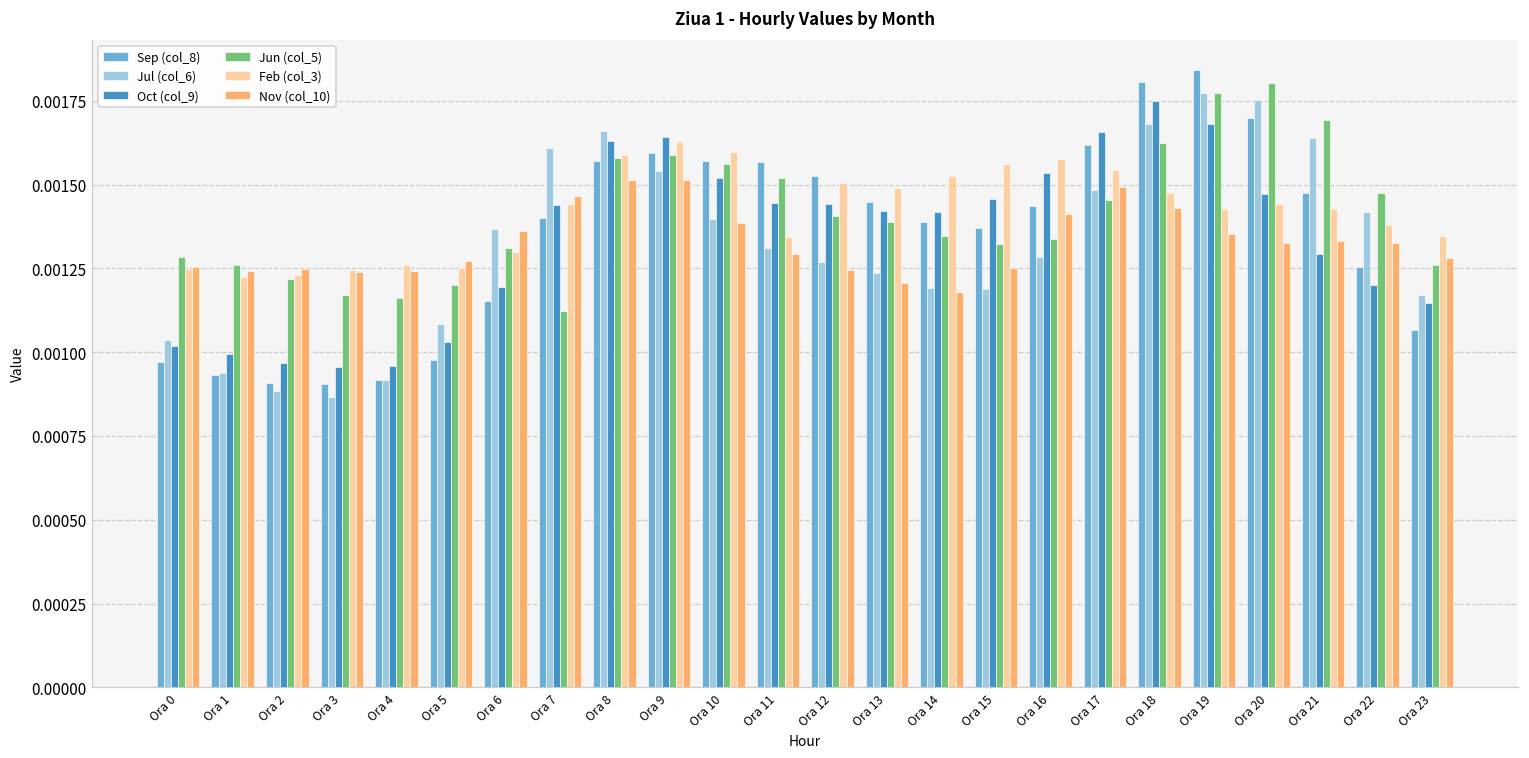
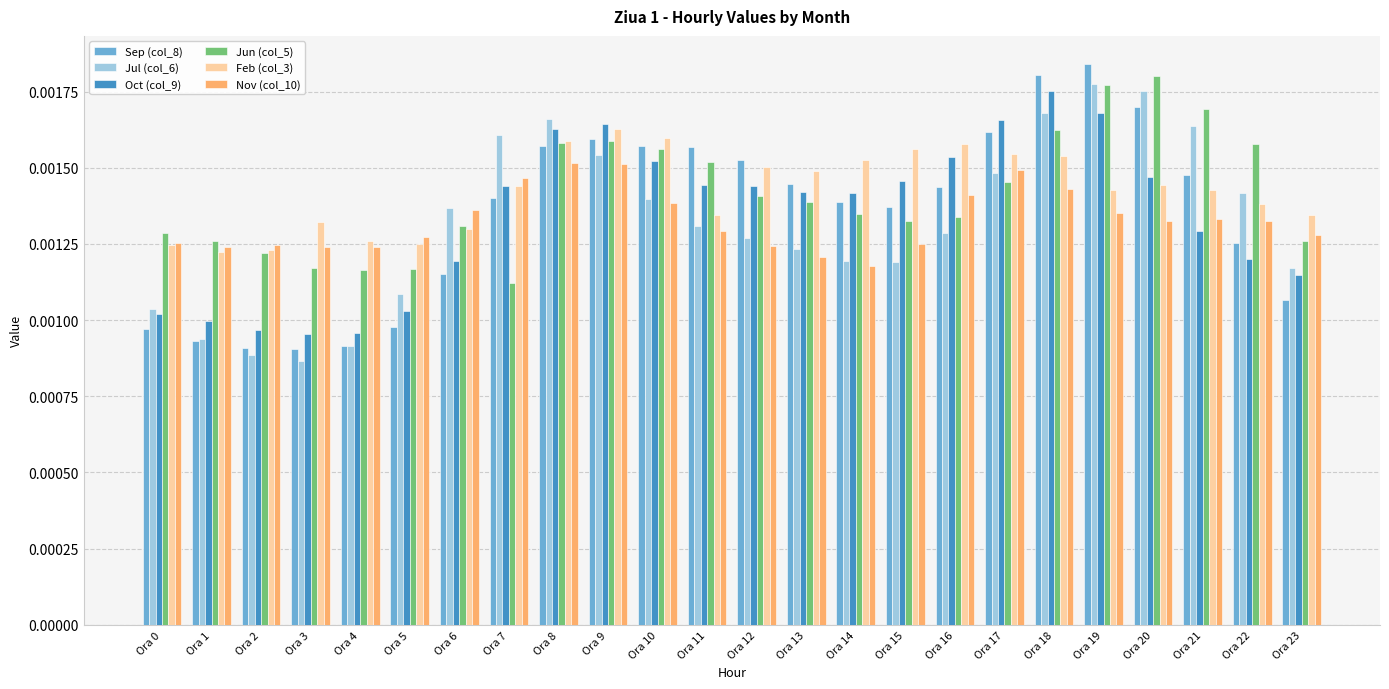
  {
    "Jun (col_5)": {
      "Ora 0": 0.00129,
      "Ora 1": 0.00126,
      "Ora 2": 0.00122,
      "Ora 3": 0.00117,
      "Ora 4": 0.00116,
-     "Ora 5": 0.00120,
+     "Ora 5": 0.00117,
      "Ora 6": 0.00131,
      "Ora 7": 0.00112,
      "Ora 8": 0.00158,
      "Ora 9": 0.00159,
      "Ora 10": 0.00156,
      "Ora 11": 0.00152,
      "Ora 12": 0.00141,
      "Ora 13": 0.00139,
      "Ora 14": 0.00135,
      "Ora 15": 0.00132,
      "Ora 16": 0.00134,
      "Ora 17": 0.00146,
      "Ora 18": 0.00162,
      "Ora 19": 0.00177,
      "Ora 20": 0.00180,
      "Ora 21": 0.00169,
-     "Ora 22": 0.00148,
+     "Ora 22": 0.00158,
      "Ora 23": 0.00126
    },
    "Feb (col_3)": {
      "Ora 0": 0.00125,
      "Ora 1": 0.00122,
      "Ora 2": 0.00123,
-     "Ora 3": 0.00125,
+     "Ora 3": 0.00132,
      "Ora 4": 0.00126,
      "Ora 5": 0.00125,
      "Ora 6": 0.00130,
      "Ora 7": 0.00144,
      "Ora 8": 0.00159,
      "Ora 9": 0.00163,
      "Ora 10": 0.00160,
      "Ora 11": 0.00134,
      "Ora 12": 0.00150,
      "Ora 13": 0.00149,
      "Ora 14": 0.00153,
      "Ora 15": 0.00156,
      "Ora 16": 0.00158,
      "Ora 17": 0.00154,
-     "Ora 18": 0.00147,
+     "Ora 18": 0.00154,
      "Ora 19": 0.00143,
      "Ora 20": 0.00144,
      "Ora 21": 0.00143,
      "Ora 22": 0.00138,
      "Ora 23": 0.00135
    },
    "Nov (col_10)": {
      "Ora 0": 0.00125,
      "Ora 1": 0.00124,
      "Ora 2": 0.00125,
      "Ora 3": 0.00124,
      "Ora 4": 0.00124,
      "Ora 5": 0.00127,
      "Ora 6": 0.00136,
      "Ora 7": 0.00147,
      "Ora 8": 0.00152,
      "Ora 9": 0.00151,
      "Ora 10": 0.00139,
      "Ora 11": 0.00129,
      "Ora 12": 0.00124,
      "Ora 13": 0.00121,
      "Ora 14": 0.00118,
      "Ora 15": 0.00125,
      "Ora 16": 0.00141,
      "Ora 17": 0.00149,
      "Ora 18": 0.00143,
      "Ora 19": 0.00135,
      "Ora 20": 0.00133,
      "Ora 21": 0.00133,
      "Ora 22": 0.00133,
      "Ora 23": 0.00128
    }
  }
